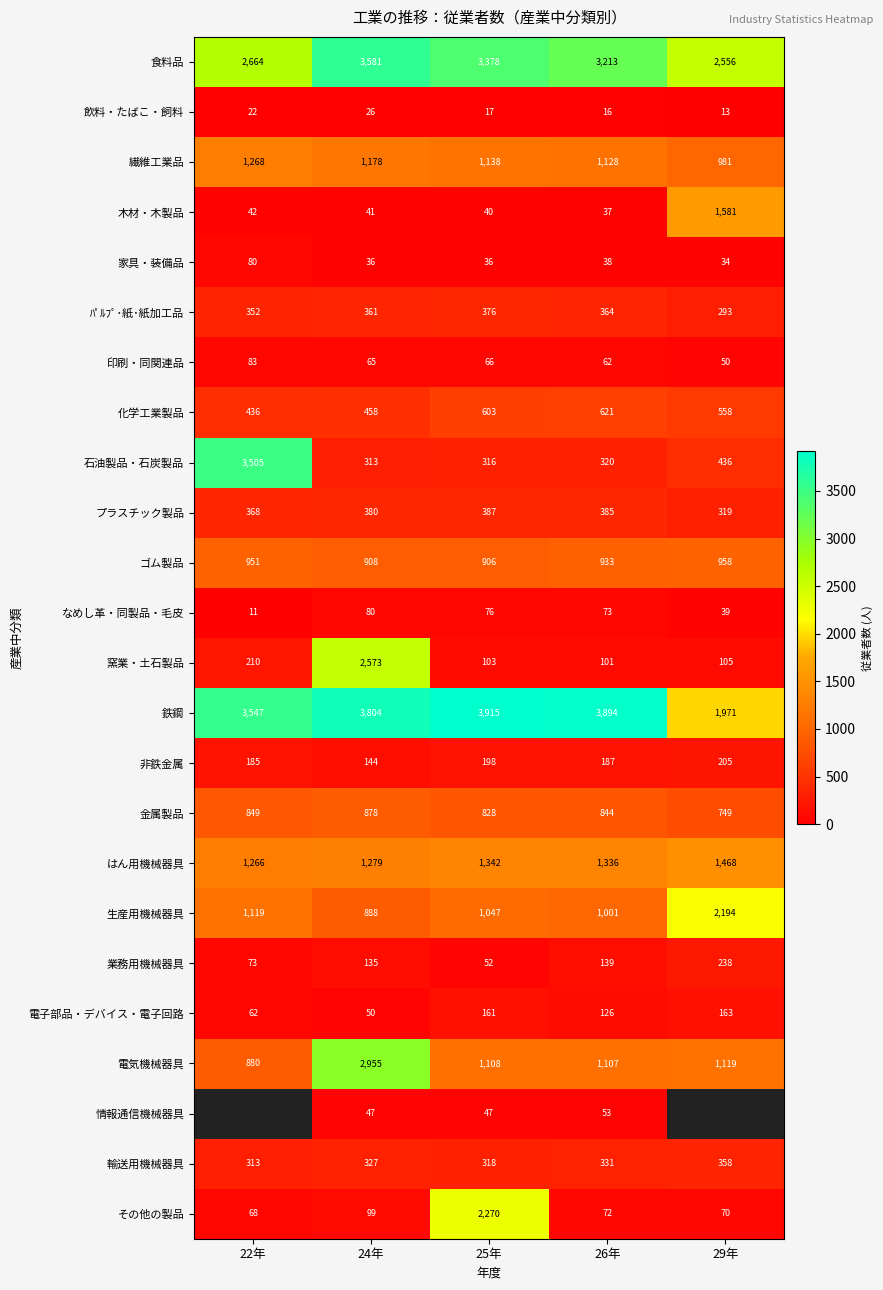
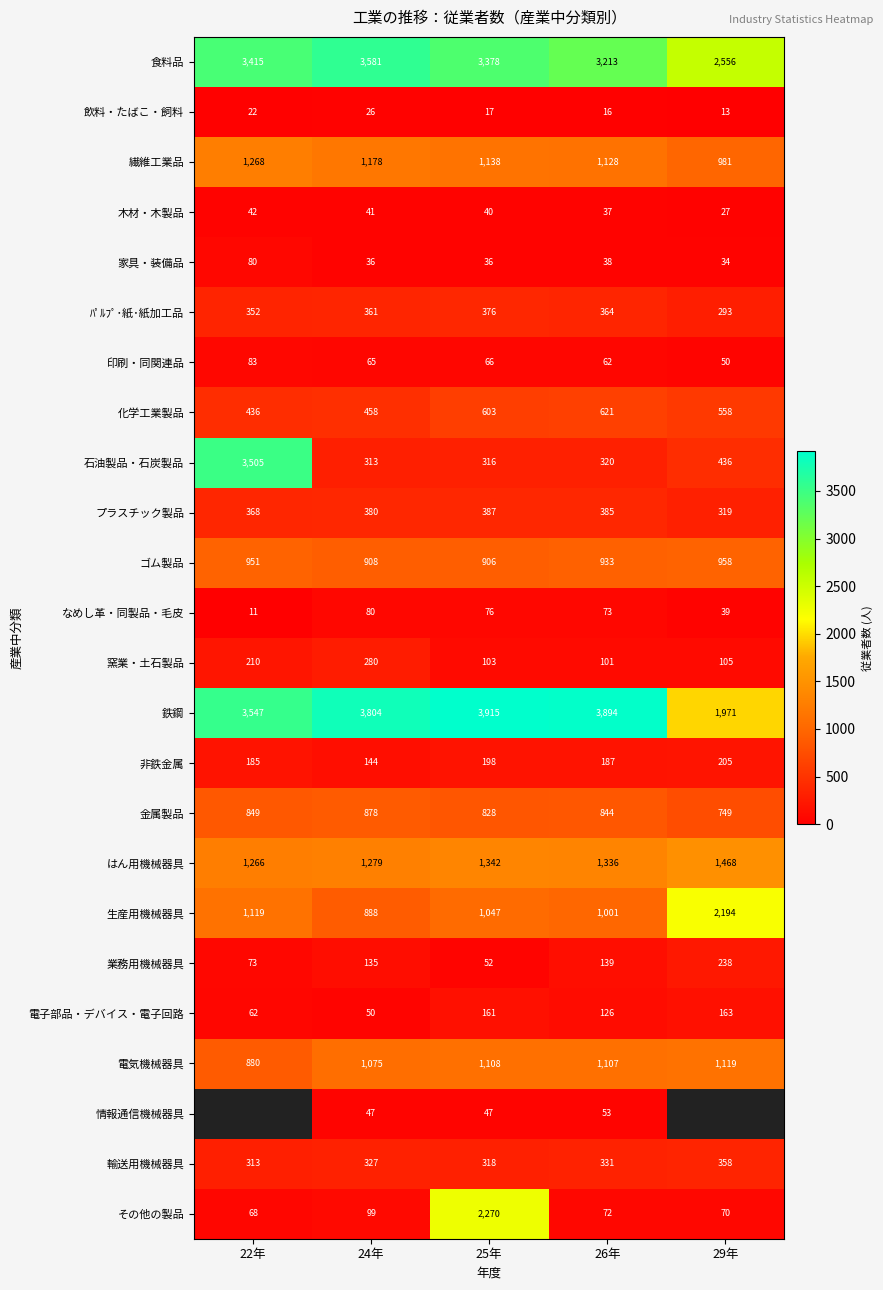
  {
    "食料品": {
-     "22年": "2,664",
+     "22年": "3,415",
      "24年": "3,581",
      "25年": "3,378",
      "26年": "3,213",
      "29年": "2,556"
    },
    "飲料・たばこ・飼料": {
      "22年": "22",
      "24年": "26",
      "25年": "17",
      "26年": "16",
      "29年": "13"
    },
    "繊維工業品": {
      "22年": "1,268",
      "24年": "1,178",
      "25年": "1,138",
      "26年": "1,128",
      "29年": "981"
    },
    "木材・木製品": {
      "22年": "42",
      "24年": "41",
      "25年": "40",
      "26年": "37",
-     "29年": "1,581"
+     "29年": "27"
    },
    "家具・装備品": {
      "22年": "80",
      "24年": "36",
      "25年": "36",
      "26年": "38",
      "29年": "34"
    },
    "ﾊﾟﾙﾌﾟ･紙･紙加工品": {
      "22年": "352",
      "24年": "361",
      "25年": "376",
      "26年": "364",
      "29年": "293"
    },
    "印刷・同関連品": {
      "22年": "83",
      "24年": "65",
      "25年": "66",
      "26年": "62",
      "29年": "50"
    },
    "化学工業製品": {
      "22年": "436",
      "24年": "458",
      "25年": "603",
      "26年": "621",
      "29年": "558"
    },
    "石油製品・石炭製品": {
      "22年": "3,505",
      "24年": "313",
      "25年": "316",
      "26年": "320",
      "29年": "436"
    },
    "プラスチック製品": {
      "22年": "368",
      "24年": "380",
      "25年": "387",
      "26年": "385",
      "29年": "319"
    },
    "ゴム製品": {
      "22年": "951",
      "24年": "908",
      "25年": "906",
      "26年": "933",
      "29年": "958"
    },
    "なめし革・同製品・毛皮": {
      "22年": "11",
      "24年": "80",
      "25年": "76",
      "26年": "73",
      "29年": "39"
    },
    "窯業・土石製品": {
      "22年": "210",
-     "24年": "2,573",
+     "24年": "280",
      "25年": "103",
      "26年": "101",
      "29年": "105"
    },
    "鉄鋼": {
      "22年": "3,547",
      "24年": "3,804",
      "25年": "3,915",
      "26年": "3,894",
      "29年": "1,971"
    },
    "非鉄金属": {
      "22年": "185",
      "24年": "144",
      "25年": "198",
      "26年": "187",
      "29年": "205"
    },
    "金属製品": {
      "22年": "849",
      "24年": "878",
      "25年": "828",
      "26年": "844",
      "29年": "749"
    },
    "はん用機械器具": {
      "22年": "1,266",
      "24年": "1,279",
      "25年": "1,342",
      "26年": "1,336",
      "29年": "1,468"
    },
    "生産用機械器具": {
      "22年": "1,119",
      "24年": "888",
      "25年": "1,047",
      "26年": "1,001",
      "29年": "2,194"
    },
    "業務用機械器具": {
      "22年": "73",
      "24年": "135",
      "25年": "52",
      "26年": "139",
      "29年": "238"
    },
    "電子部品・デバイス・電子回路": {
      "22年": "62",
      "24年": "50",
      "25年": "161",
      "26年": "126",
      "29年": "163"
    },
    "電気機械器具": {
      "22年": "880",
-     "24年": "2,955",
+     "24年": "1,075",
      "25年": "1,108",
      "26年": "1,107",
      "29年": "1,119"
    },
    "情報通信機械器具": {
      "24年": "47",
      "25年": "47",
      "26年": "53"
    },
    "輸送用機械器具": {
      "22年": "313",
      "24年": "327",
      "25年": "318",
      "26年": "331",
      "29年": "358"
    },
    "その他の製品": {
      "22年": "68",
      "24年": "99",
      "25年": "2,270",
      "26年": "72",
      "29年": "70"
    }
  }
